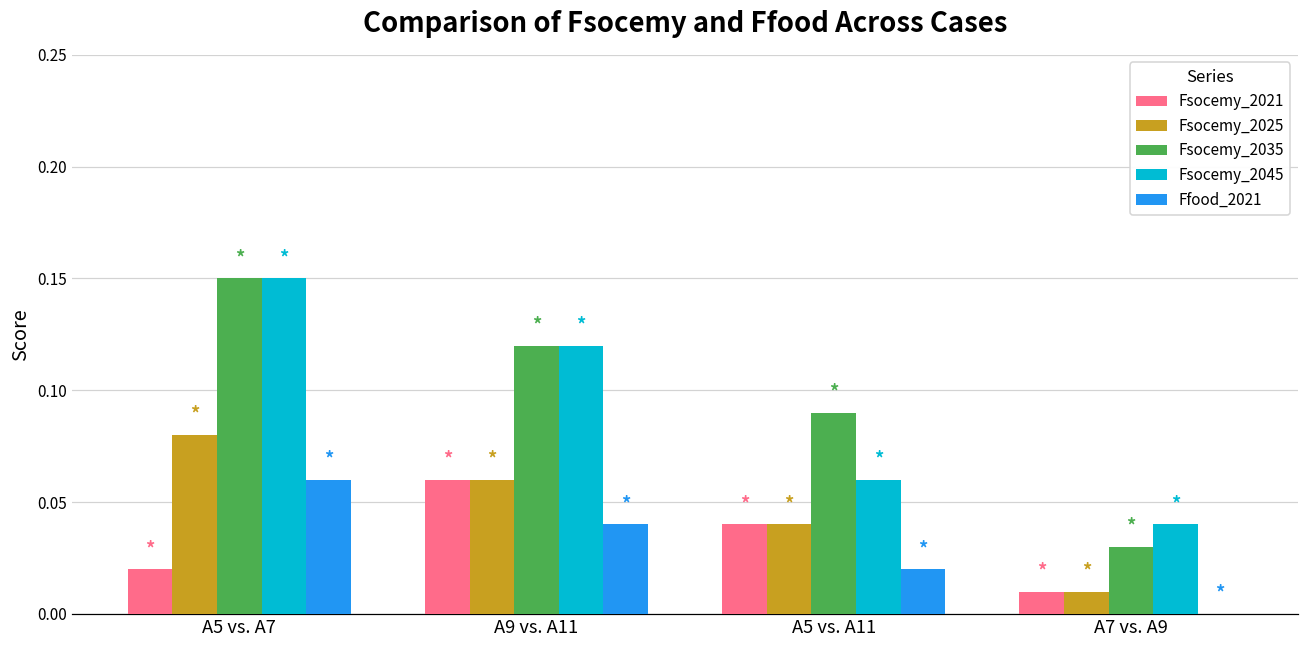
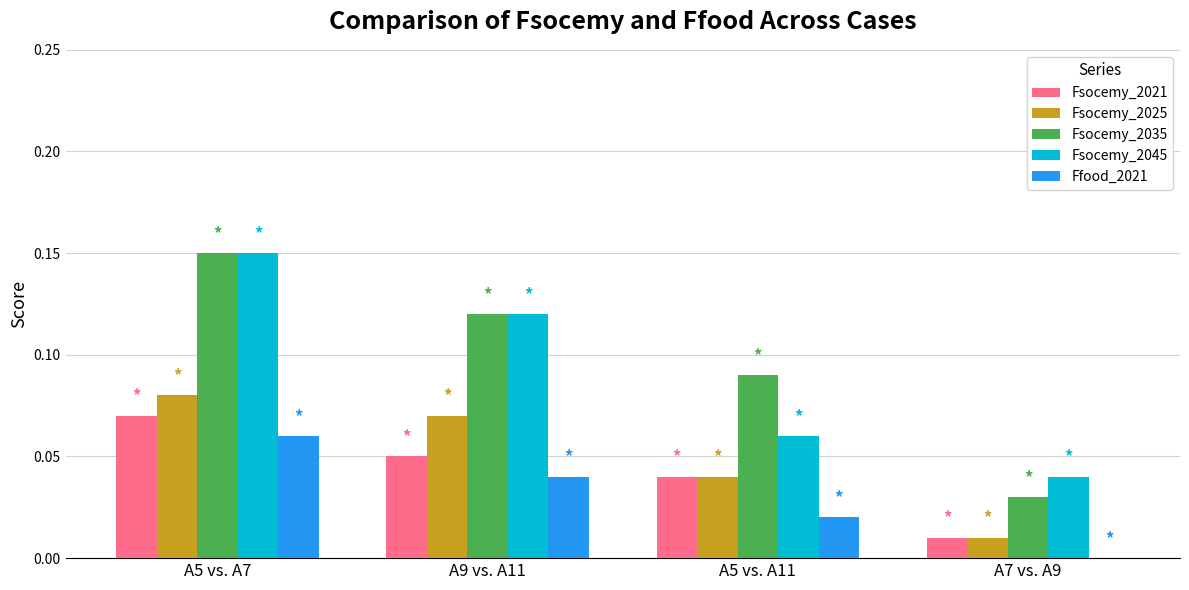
  {
    "Fsocemy_2021": {
-     "A5 vs. A7": 0.02,
-     "A9 vs. A11": 0.06,
+     "A5 vs. A7": 0.07,
+     "A9 vs. A11": 0.05,
      "A5 vs. A11": 0.04,
      "A7 vs. A9": 0.01
    },
    "Fsocemy_2025": {
      "A5 vs. A7": 0.08,
-     "A9 vs. A11": 0.06,
+     "A9 vs. A11": 0.07,
      "A5 vs. A11": 0.04,
      "A7 vs. A9": 0.01
    },
    "Fsocemy_2035": {
      "A5 vs. A7": 0.15,
      "A9 vs. A11": 0.12,
      "A5 vs. A11": 0.09,
      "A7 vs. A9": 0.03
    }
  }
